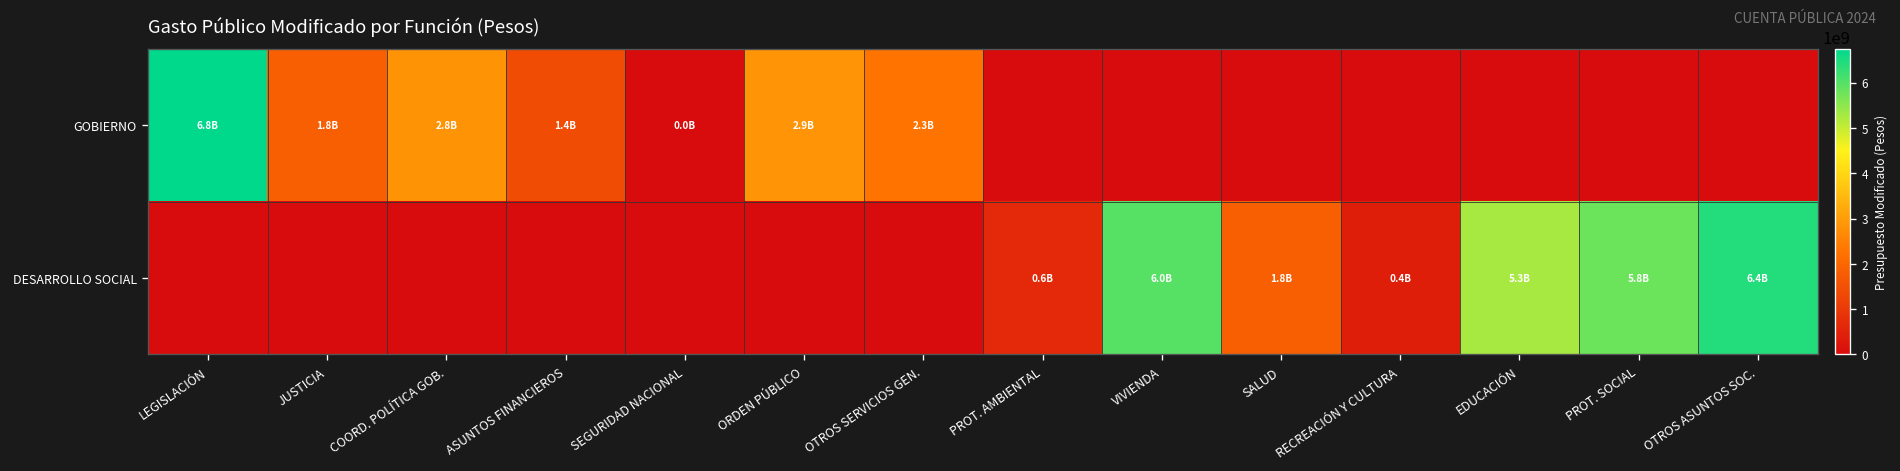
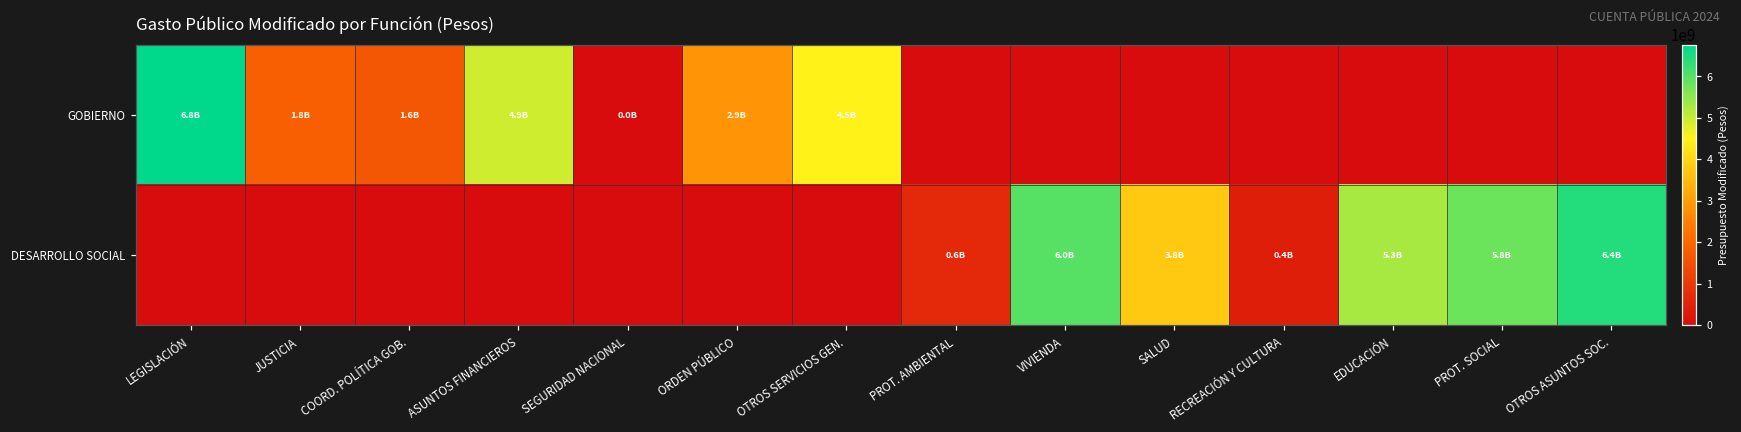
  {
    "GOBIERNO": {
      "LEGISLACIÓN": "6.8B",
      "JUSTICIA": "1.8B",
-     "COORD. POLÍTICA GOB.": "2.8B",
-     "ASUNTOS FINANCIEROS": "1.4B",
+     "COORD. POLÍTICA GOB.": "1.6B",
+     "ASUNTOS FINANCIEROS": "4.9B",
      "SEGURIDAD NACIONAL": "0.0B",
      "ORDEN PÚBLICO": "2.9B",
-     "OTROS SERVICIOS GEN.": "2.3B"
+     "OTROS SERVICIOS GEN.": "4.5B"
    },
    "DESARROLLO SOCIAL": {
      "PROT. AMBIENTAL": "0.6B",
      "VIVIENDA": "6.0B",
-     "SALUD": "1.8B",
+     "SALUD": "3.8B",
      "RECREACIÓN Y CULTURA": "0.4B",
      "EDUCACIÓN": "5.3B",
      "PROT. SOCIAL": "5.8B",
      "OTROS ASUNTOS SOC.": "6.4B"
    }
  }
